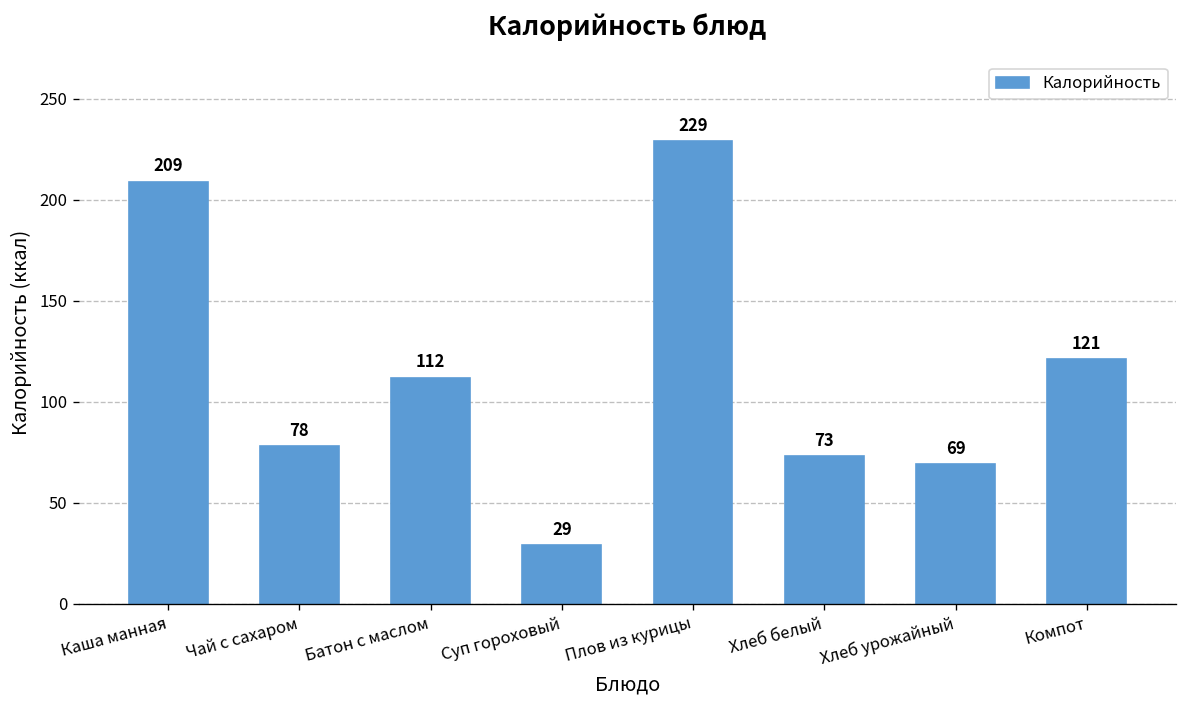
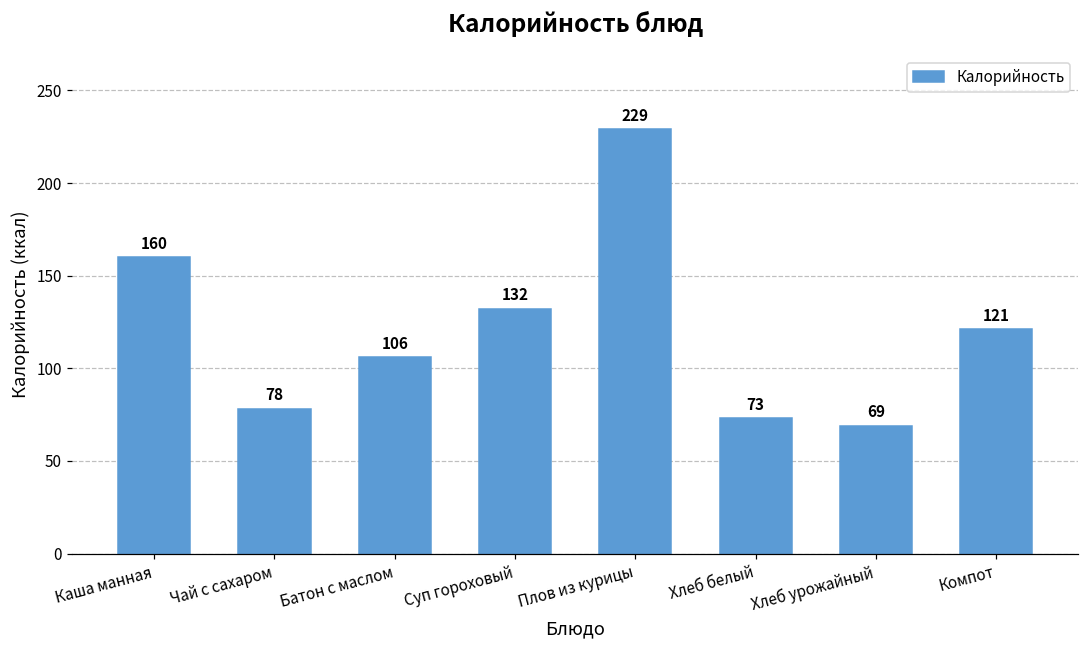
  {
-   "Каша манная": 209,
+   "Каша манная": 160,
    "Чай с сахаром": 78,
-   "Батон с маслом": 112,
-   "Суп гороховый": 29,
+   "Батон с маслом": 106,
+   "Суп гороховый": 132,
    "Плов из курицы": 229,
    "Хлеб белый": 73,
    "Хлеб урожайный": 69,
    "Компот": 121
  }
